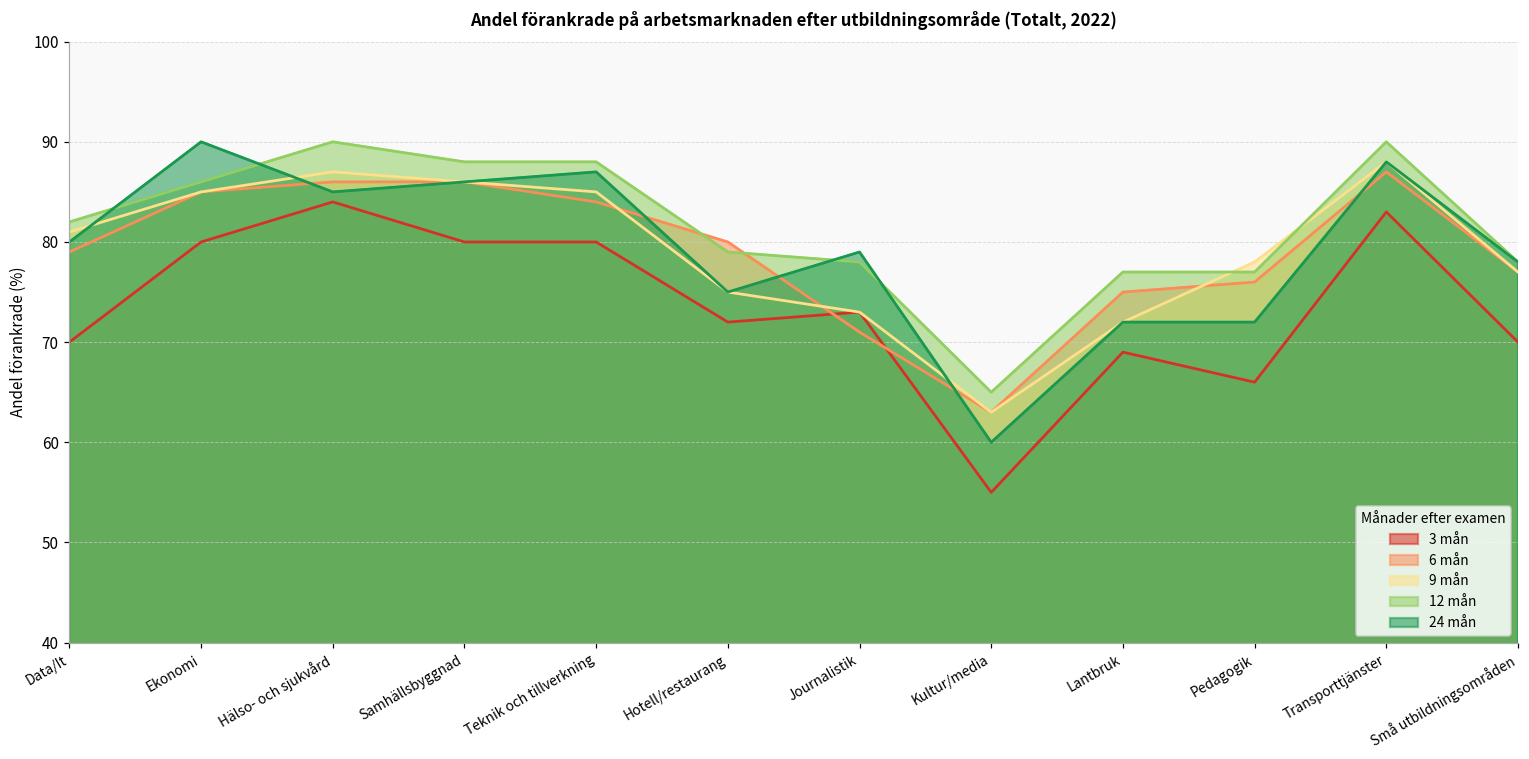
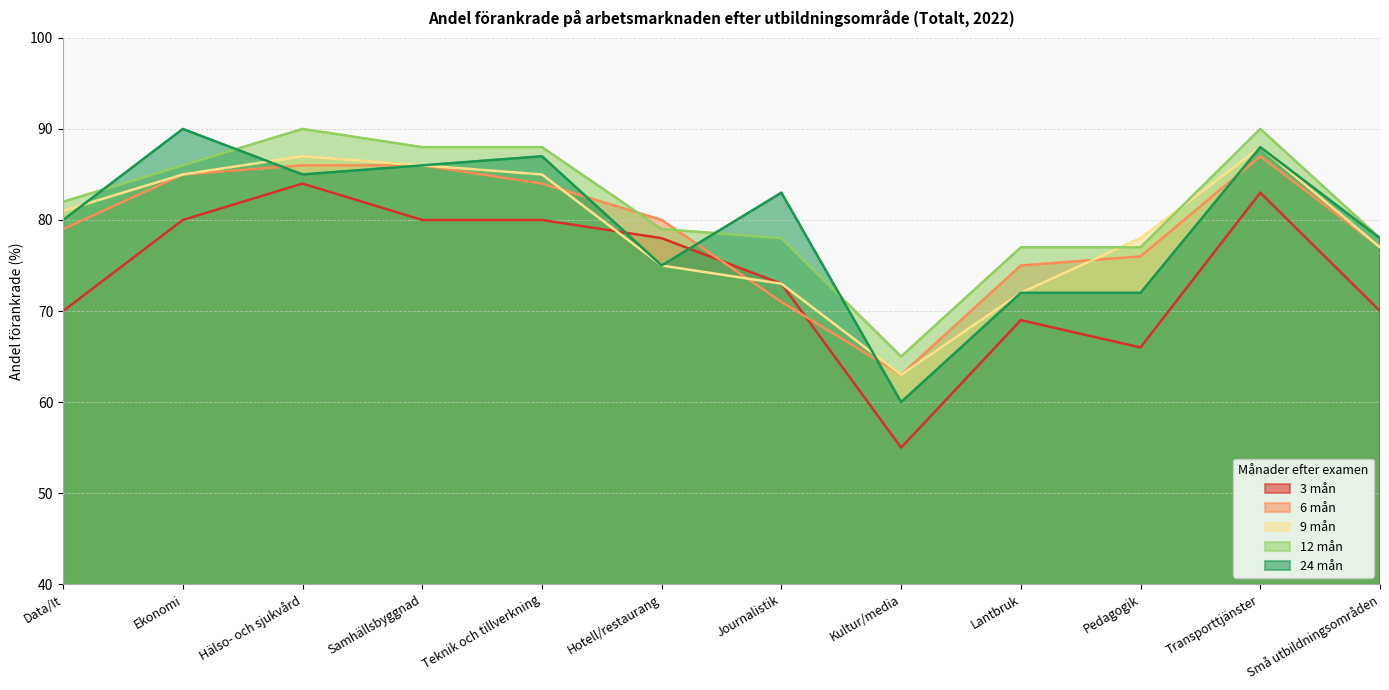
  {
    "3 mån": {
      "Data/It": 70,
      "Ekonomi": 80,
      "Hälso- och sjukvård": 84,
      "Samhällsbyggnad": 80,
      "Teknik och tillverkning": 80,
-     "Hotell/restaurang": 72,
+     "Hotell/restaurang": 78,
      "Kultur/media": 55,
      "Lantbruk": 69,
      "Pedagogik": 66,
      "Transporttjänster": 83,
      "Små utbildningsområden": 70
    },
    "6 mån": {
      "Data/It": 79,
      "Hälso- och sjukvård": 86,
      "Teknik och tillverkning": 84,
      "Hotell/restaurang": 80,
      "Journalistik": 71,
      "Lantbruk": 75,
      "Pedagogik": 76,
      "Transporttjänster": 87
    },
    "9 mån": {
      "Data/It": 81,
      "Hälso- och sjukvård": 87,
      "Teknik och tillverkning": 85,
      "Pedagogik": 78
    },
    "12 mån": {
      "Data/It": 82,
      "Ekonomi": 86,
      "Hälso- och sjukvård": 90,
      "Samhällsbyggnad": 88,
      "Teknik och tillverkning": 88,
      "Hotell/restaurang": 79,
      "Journalistik": 78,
      "Kultur/media": 65,
      "Lantbruk": 77,
      "Pedagogik": 77,
      "Transporttjänster": 90
    },
    "24 mån": {
      "Data/It": 80,
      "Ekonomi": 90,
      "Hälso- och sjukvård": 85,
      "Teknik och tillverkning": 87,
-     "Journalistik": 79,
+     "Journalistik": 83,
      "Kultur/media": 60,
      "Pedagogik": 72
    }
  }
